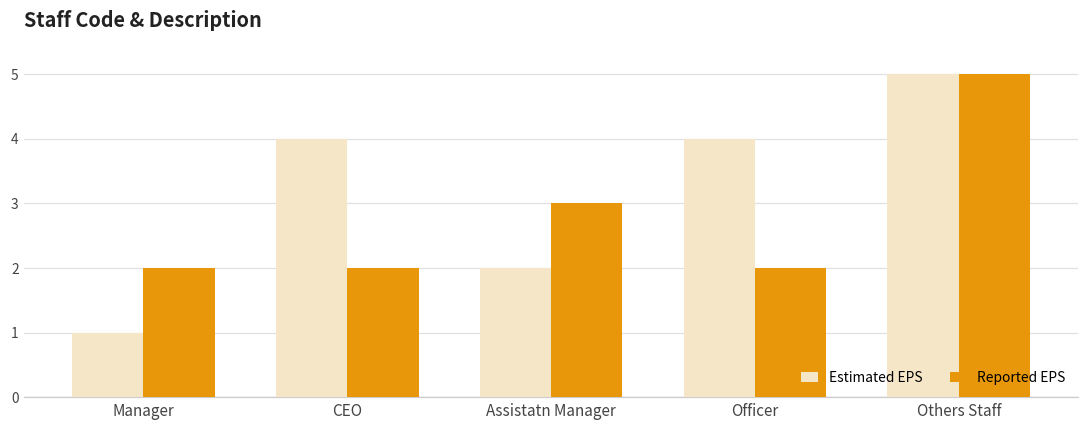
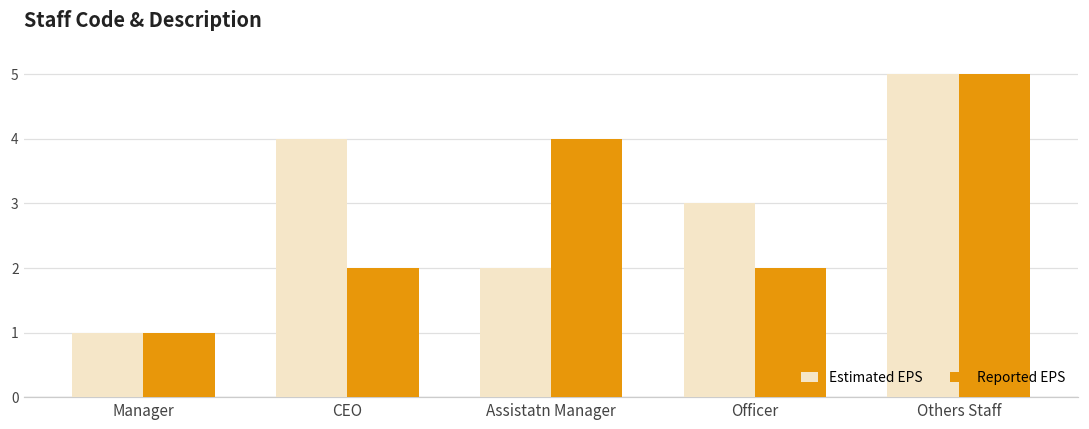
  {
    "Estimated EPS": {
      "Manager": 1,
      "CEO": 4,
      "Assistatn Manager": 2,
-     "Officer": 4,
+     "Officer": 3,
      "Others Staff": 5
    },
    "Reported EPS": {
-     "Manager": 2,
+     "Manager": 1,
      "CEO": 2,
-     "Assistatn Manager": 3,
+     "Assistatn Manager": 4,
      "Officer": 2,
      "Others Staff": 5
    }
  }
